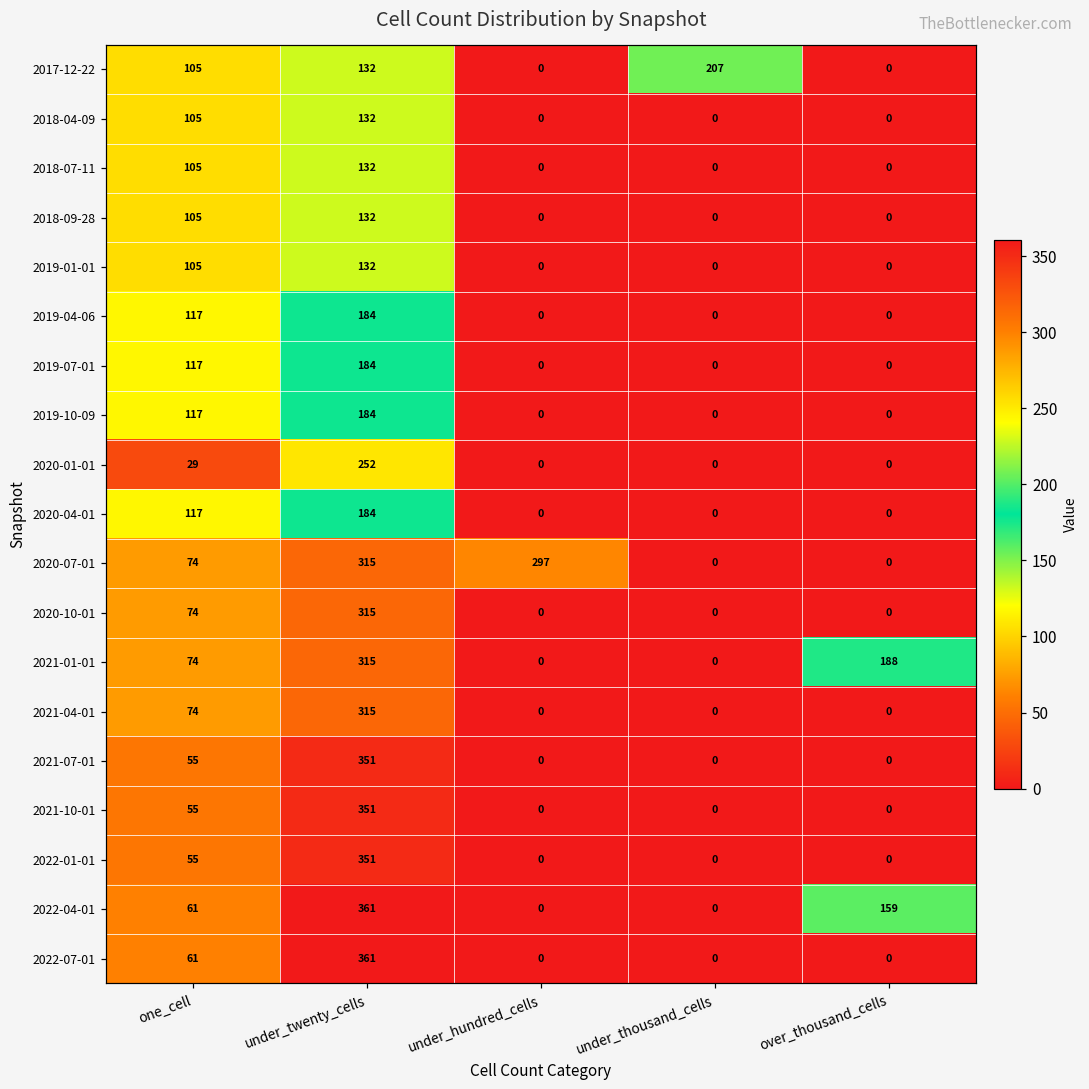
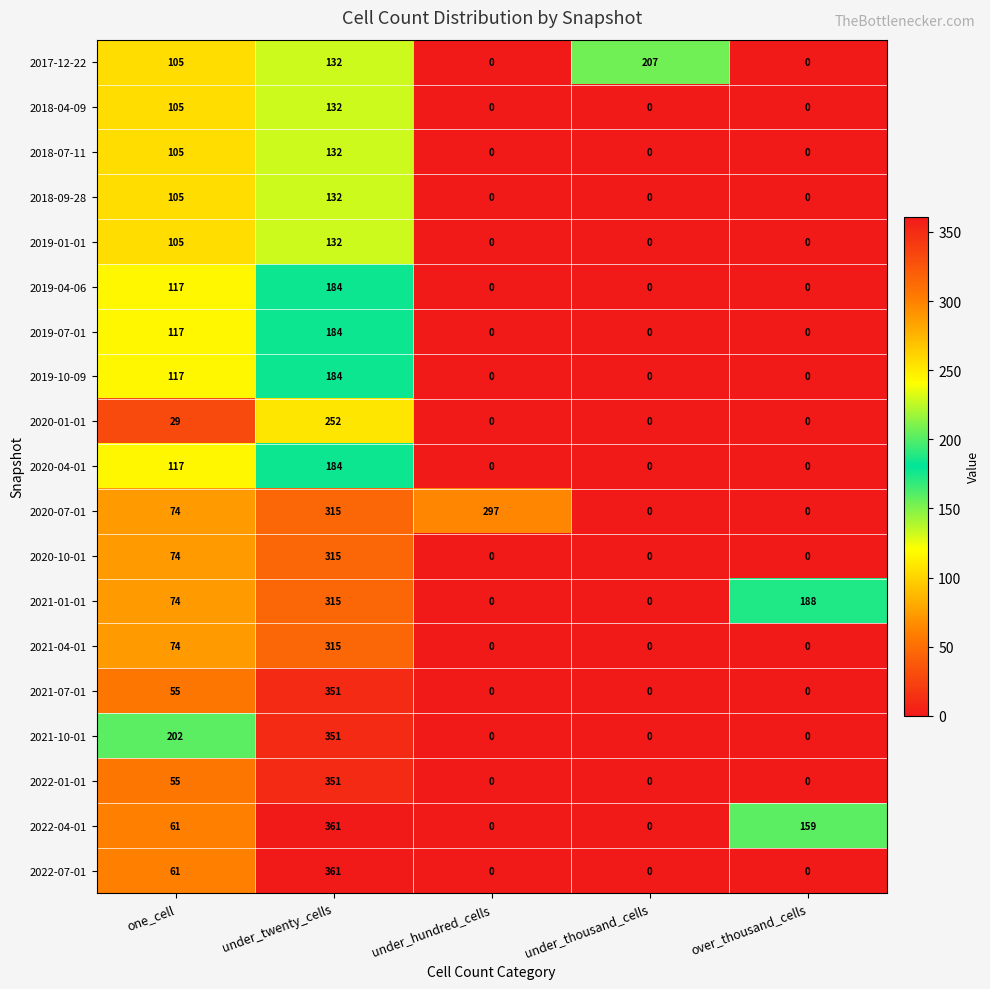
  {
    "2017-12-22": {
      "one_cell": 105,
      "under_twenty_cells": 132,
      "under_hundred_cells": 0,
      "under_thousand_cells": 207,
      "over_thousand_cells": 0
    },
    "2018-04-09": {
      "one_cell": 105,
      "under_twenty_cells": 132,
      "under_hundred_cells": 0,
      "under_thousand_cells": 0,
      "over_thousand_cells": 0
    },
    "2018-07-11": {
      "one_cell": 105,
      "under_twenty_cells": 132,
      "under_hundred_cells": 0,
      "under_thousand_cells": 0,
      "over_thousand_cells": 0
    },
    "2018-09-28": {
      "one_cell": 105,
      "under_twenty_cells": 132,
      "under_hundred_cells": 0,
      "under_thousand_cells": 0,
      "over_thousand_cells": 0
    },
    "2019-01-01": {
      "one_cell": 105,
      "under_twenty_cells": 132,
      "under_hundred_cells": 0,
      "under_thousand_cells": 0,
      "over_thousand_cells": 0
    },
    "2019-04-06": {
      "one_cell": 117,
      "under_twenty_cells": 184,
      "under_hundred_cells": 0,
      "under_thousand_cells": 0,
      "over_thousand_cells": 0
    },
    "2019-07-01": {
      "one_cell": 117,
      "under_twenty_cells": 184,
      "under_hundred_cells": 0,
      "under_thousand_cells": 0,
      "over_thousand_cells": 0
    },
    "2019-10-09": {
      "one_cell": 117,
      "under_twenty_cells": 184,
      "under_hundred_cells": 0,
      "under_thousand_cells": 0,
      "over_thousand_cells": 0
    },
    "2020-01-01": {
      "one_cell": 29,
      "under_twenty_cells": 252,
      "under_hundred_cells": 0,
      "under_thousand_cells": 0,
      "over_thousand_cells": 0
    },
    "2020-04-01": {
      "one_cell": 117,
      "under_twenty_cells": 184,
      "under_hundred_cells": 0,
      "under_thousand_cells": 0,
      "over_thousand_cells": 0
    },
    "2020-07-01": {
      "one_cell": 74,
      "under_twenty_cells": 315,
      "under_hundred_cells": 297,
      "under_thousand_cells": 0,
      "over_thousand_cells": 0
    },
    "2020-10-01": {
      "one_cell": 74,
      "under_twenty_cells": 315,
      "under_hundred_cells": 0,
      "under_thousand_cells": 0,
      "over_thousand_cells": 0
    },
    "2021-01-01": {
      "one_cell": 74,
      "under_twenty_cells": 315,
      "under_hundred_cells": 0,
      "under_thousand_cells": 0,
      "over_thousand_cells": 188
    },
    "2021-04-01": {
      "one_cell": 74,
      "under_twenty_cells": 315,
      "under_hundred_cells": 0,
      "under_thousand_cells": 0,
      "over_thousand_cells": 0
    },
    "2021-07-01": {
      "one_cell": 55,
      "under_twenty_cells": 351,
      "under_hundred_cells": 0,
      "under_thousand_cells": 0,
      "over_thousand_cells": 0
    },
    "2021-10-01": {
-     "one_cell": 55,
+     "one_cell": 202,
      "under_twenty_cells": 351,
      "under_hundred_cells": 0,
      "under_thousand_cells": 0,
      "over_thousand_cells": 0
    },
    "2022-01-01": {
      "one_cell": 55,
      "under_twenty_cells": 351,
      "under_hundred_cells": 0,
      "under_thousand_cells": 0,
      "over_thousand_cells": 0
    },
    "2022-04-01": {
      "one_cell": 61,
      "under_twenty_cells": 361,
      "under_hundred_cells": 0,
      "under_thousand_cells": 0,
      "over_thousand_cells": 159
    },
    "2022-07-01": {
      "one_cell": 61,
      "under_twenty_cells": 361,
      "under_hundred_cells": 0,
      "under_thousand_cells": 0,
      "over_thousand_cells": 0
    }
  }
